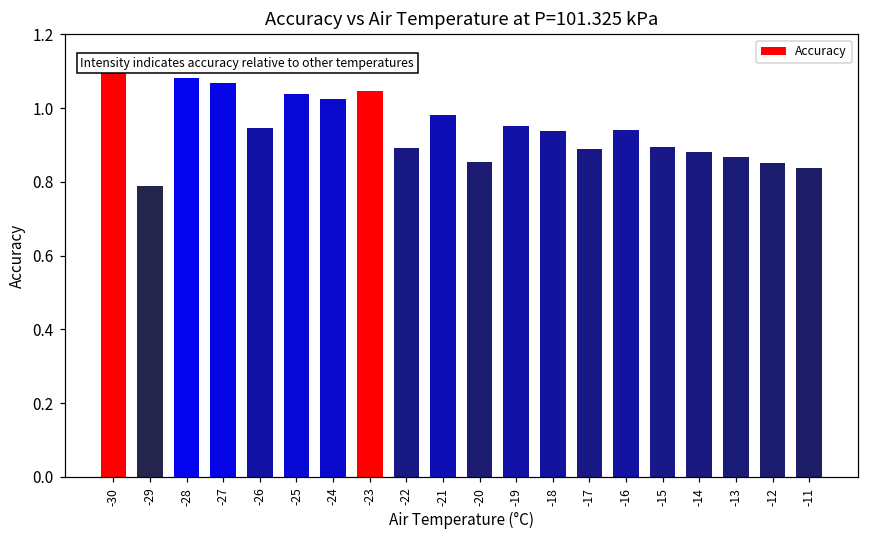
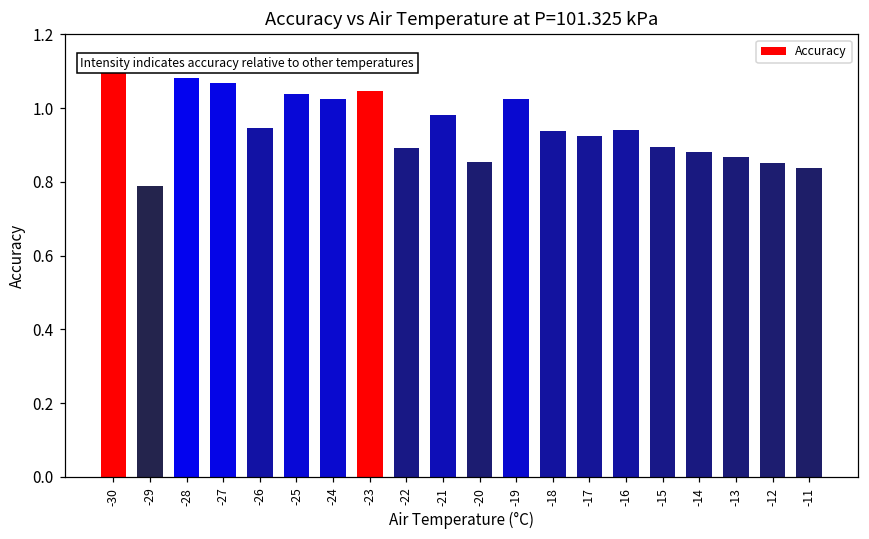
  {
    "-29": 0.79,
    "-28": 1.08,
    "-27": 1.07,
    "-26": 0.95,
    "-25": 1.04,
    "-24": 1.02,
    "-23": 1.05,
    "-22": 0.89,
    "-21": 0.98,
    "-20": 0.85,
-   "-19": 0.95,
+   "-19": 1.02,
    "-18": 0.94,
-   "-17": 0.89,
+   "-17": 0.92,
    "-16": 0.94,
    "-15": 0.90,
    "-14": 0.88,
    "-13": 0.87,
    "-12": 0.85,
    "-11": 0.84
  }
